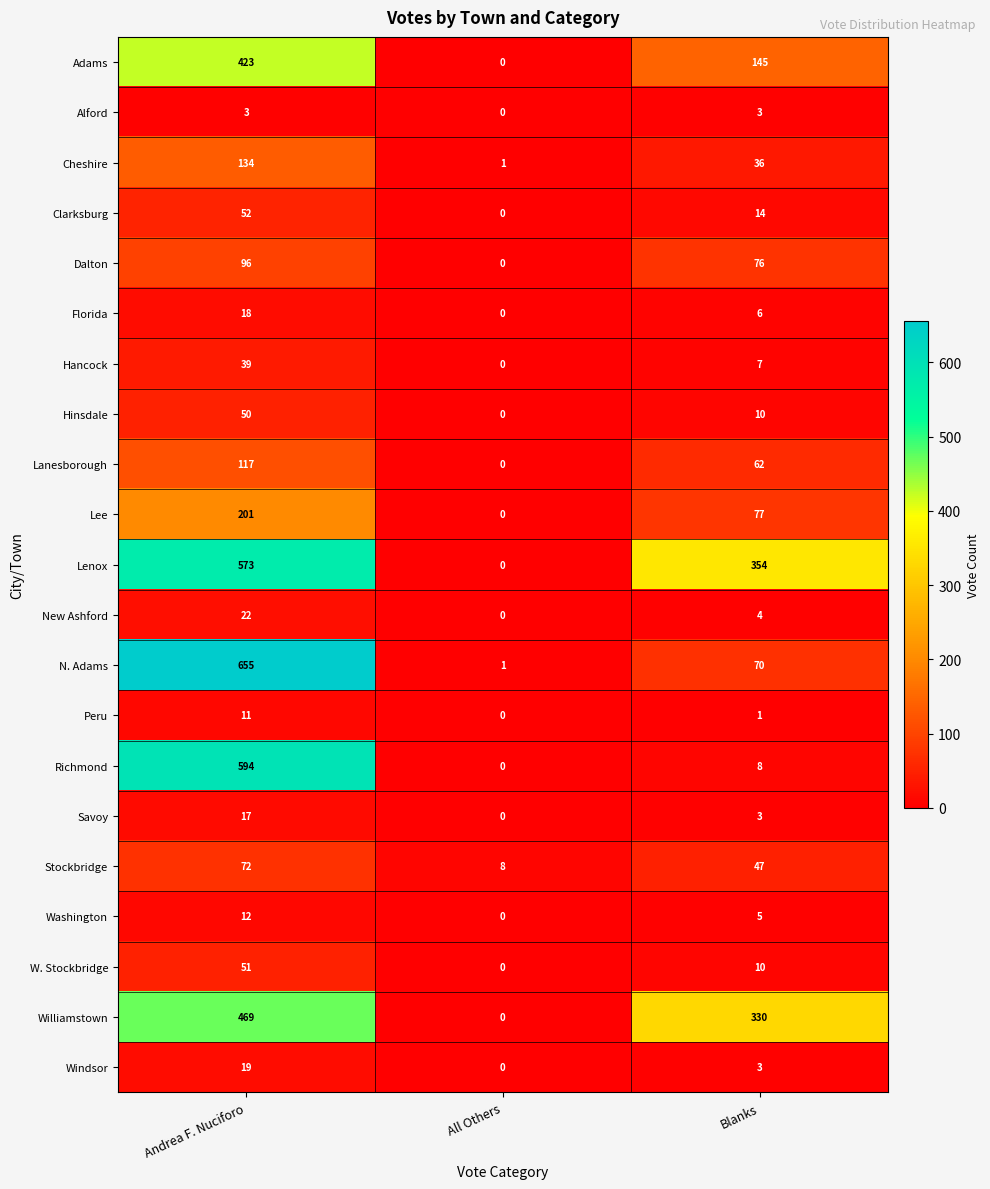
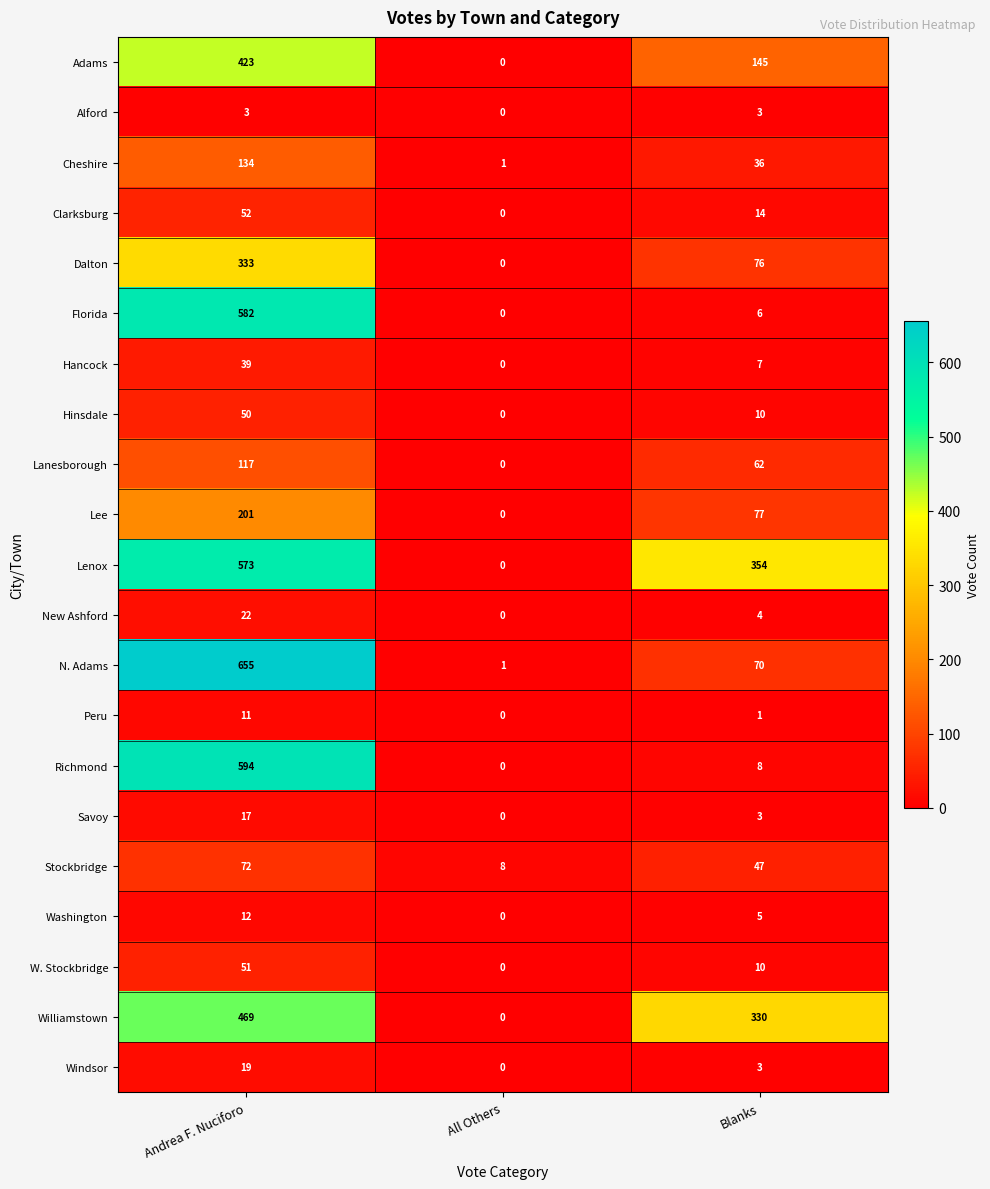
  {
    "Adams": {
      "Andrea F. Nuciforo": 423,
      "All Others": 0,
      "Blanks": 145
    },
    "Alford": {
      "Andrea F. Nuciforo": 3,
      "All Others": 0,
      "Blanks": 3
    },
    "Cheshire": {
      "Andrea F. Nuciforo": 134,
      "All Others": 1,
      "Blanks": 36
    },
    "Clarksburg": {
      "Andrea F. Nuciforo": 52,
      "All Others": 0,
      "Blanks": 14
    },
    "Dalton": {
-     "Andrea F. Nuciforo": 96,
+     "Andrea F. Nuciforo": 333,
      "All Others": 0,
      "Blanks": 76
    },
    "Florida": {
-     "Andrea F. Nuciforo": 18,
+     "Andrea F. Nuciforo": 582,
      "All Others": 0,
      "Blanks": 6
    },
    "Hancock": {
      "Andrea F. Nuciforo": 39,
      "All Others": 0,
      "Blanks": 7
    },
    "Hinsdale": {
      "Andrea F. Nuciforo": 50,
      "All Others": 0,
      "Blanks": 10
    },
    "Lanesborough": {
      "Andrea F. Nuciforo": 117,
      "All Others": 0,
      "Blanks": 62
    },
    "Lee": {
      "Andrea F. Nuciforo": 201,
      "All Others": 0,
      "Blanks": 77
    },
    "Lenox": {
      "Andrea F. Nuciforo": 573,
      "All Others": 0,
      "Blanks": 354
    },
    "New Ashford": {
      "Andrea F. Nuciforo": 22,
      "All Others": 0,
      "Blanks": 4
    },
    "N. Adams": {
      "Andrea F. Nuciforo": 655,
      "All Others": 1,
      "Blanks": 70
    },
    "Peru": {
      "Andrea F. Nuciforo": 11,
      "All Others": 0,
      "Blanks": 1
    },
    "Richmond": {
      "Andrea F. Nuciforo": 594,
      "All Others": 0,
      "Blanks": 8
    },
    "Savoy": {
      "Andrea F. Nuciforo": 17,
      "All Others": 0,
      "Blanks": 3
    },
    "Stockbridge": {
      "Andrea F. Nuciforo": 72,
      "All Others": 8,
      "Blanks": 47
    },
    "Washington": {
      "Andrea F. Nuciforo": 12,
      "All Others": 0,
      "Blanks": 5
    },
    "W. Stockbridge": {
      "Andrea F. Nuciforo": 51,
      "All Others": 0,
      "Blanks": 10
    },
    "Williamstown": {
      "Andrea F. Nuciforo": 469,
      "All Others": 0,
      "Blanks": 330
    },
    "Windsor": {
      "Andrea F. Nuciforo": 19,
      "All Others": 0,
      "Blanks": 3
    }
  }
